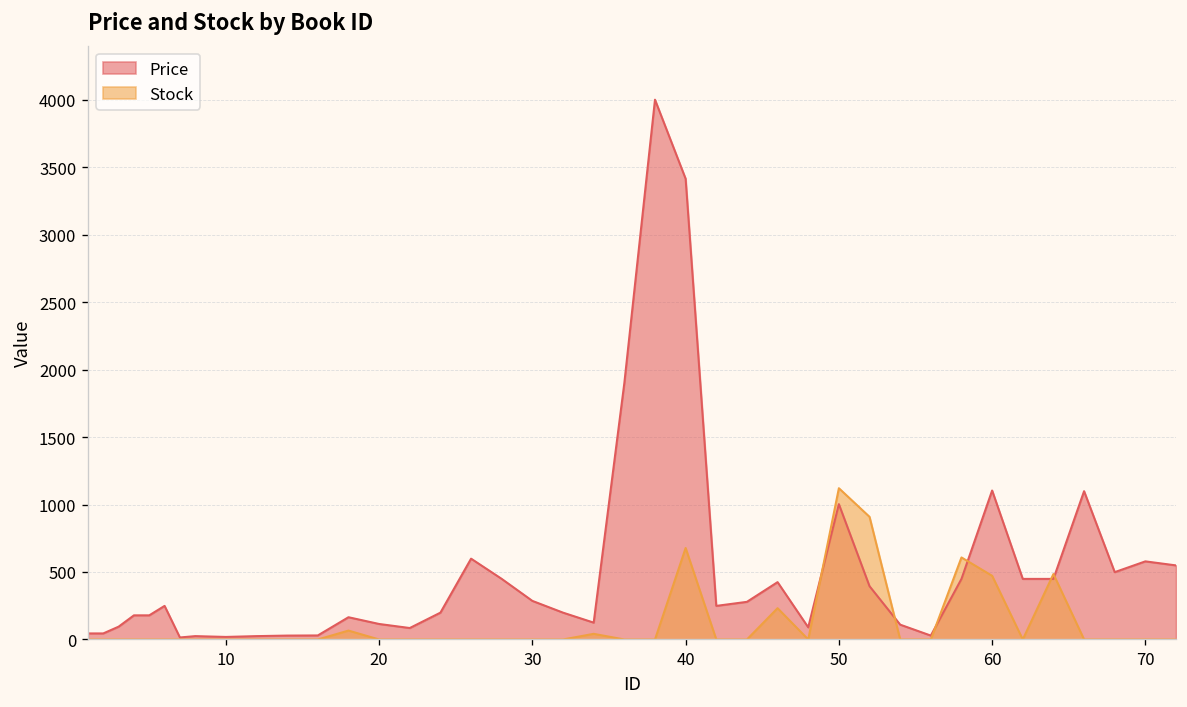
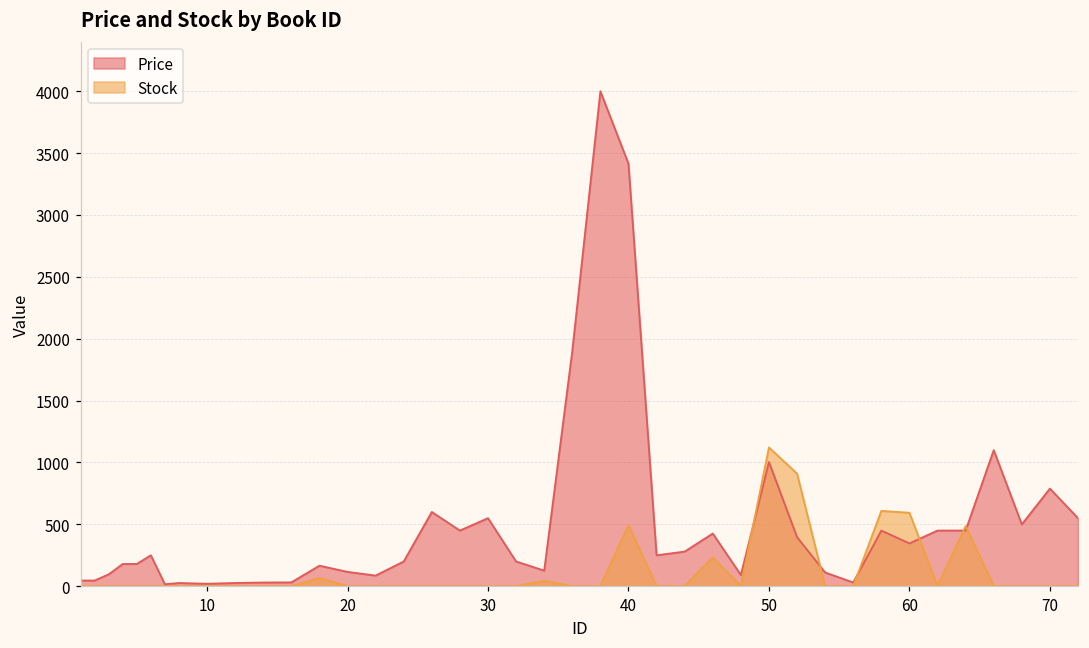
  {
    "Price": {
      "20": 120,
-     "30": 290,
+     "30": 550,
      "40": 3410,
      "50": 1000,
-     "60": 1100,
-     "70": 580
+     "60": 350,
+     "70": 790
    },
    "Stock": {
      "20": 0,
      "30": 0,
-     "40": 680,
+     "40": 490,
      "50": 1120,
-     "60": 470,
+     "60": 590,
      "70": 0
    }
  }
